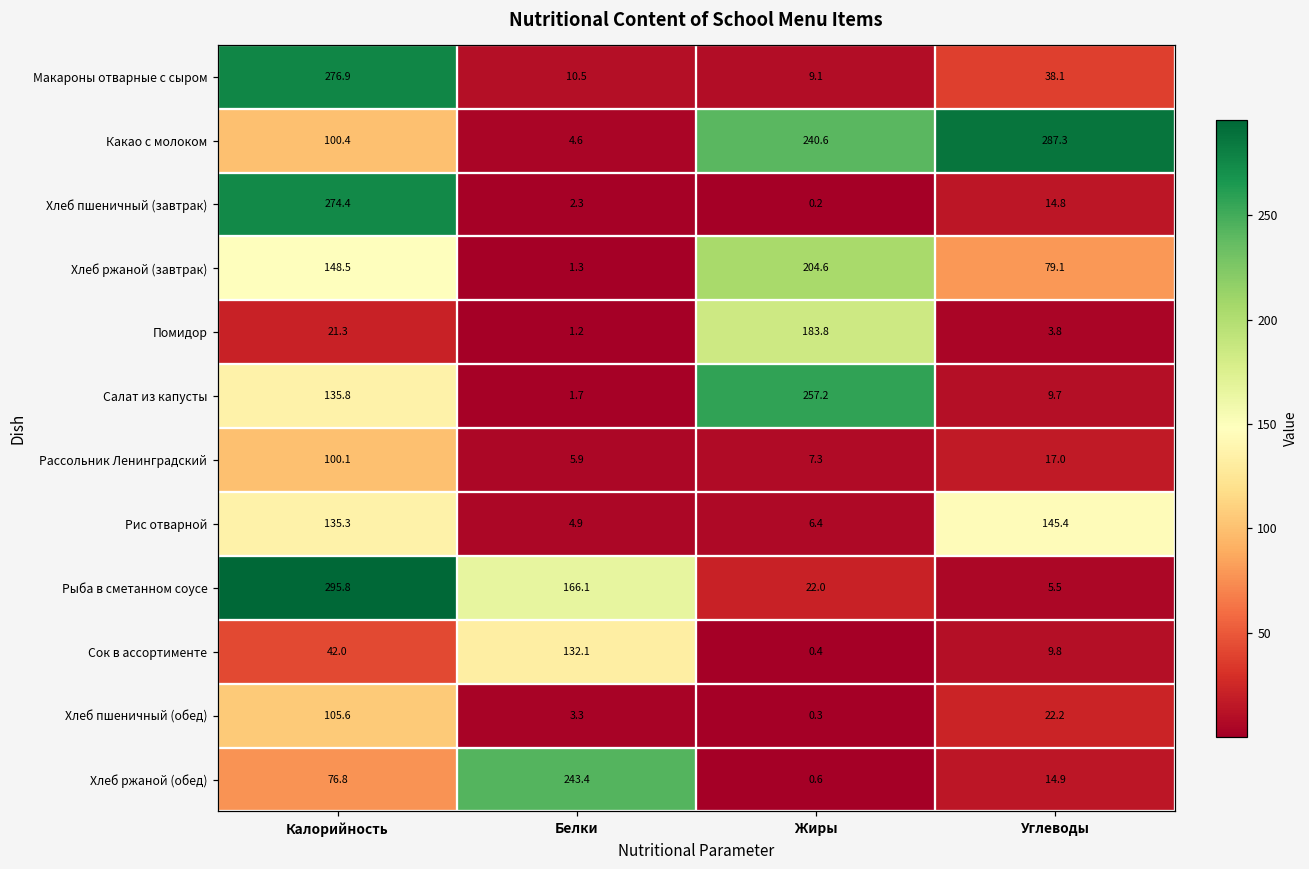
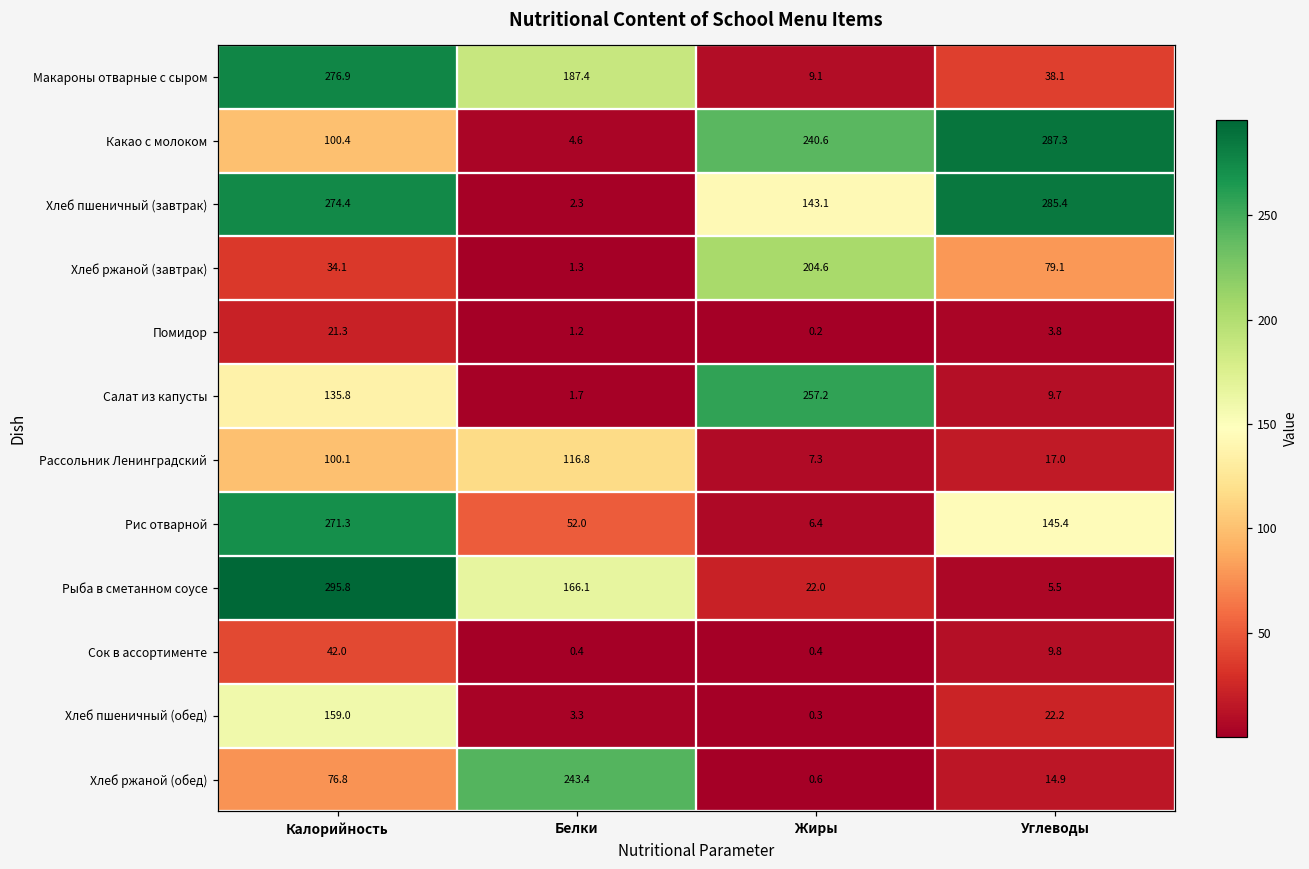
  {
    "Макароны отварные с сыром": {
      "Калорийность": 276.9,
-     "Белки": 10.5,
+     "Белки": 187.4,
      "Жиры": 9.1,
      "Углеводы": 38.1
    },
    "Какао с молоком": {
      "Калорийность": 100.4,
      "Белки": 4.6,
      "Жиры": 240.6,
      "Углеводы": 287.3
    },
    "Хлеб пшеничный (завтрак)": {
      "Калорийность": 274.4,
      "Белки": 2.3,
-     "Жиры": 0.2,
-     "Углеводы": 14.8
+     "Жиры": 143.1,
+     "Углеводы": 285.4
    },
    "Хлеб ржаной (завтрак)": {
-     "Калорийность": 148.5,
+     "Калорийность": 34.1,
      "Белки": 1.3,
      "Жиры": 204.6,
      "Углеводы": 79.1
    },
    "Помидор": {
      "Калорийность": 21.3,
      "Белки": 1.2,
-     "Жиры": 183.8,
+     "Жиры": 0.2,
      "Углеводы": 3.8
    },
    "Салат из капусты": {
      "Калорийность": 135.8,
      "Белки": 1.7,
      "Жиры": 257.2,
      "Углеводы": 9.7
    },
    "Рассольник Ленинградский": {
      "Калорийность": 100.1,
-     "Белки": 5.9,
+     "Белки": 116.8,
      "Жиры": 7.3,
      "Углеводы": 17.0
    },
    "Рис отварной": {
-     "Калорийность": 135.3,
-     "Белки": 4.9,
+     "Калорийность": 271.3,
+     "Белки": 52.0,
      "Жиры": 6.4,
      "Углеводы": 145.4
    },
    "Рыба в сметанном соусе": {
      "Калорийность": 295.8,
      "Белки": 166.1,
      "Жиры": 22.0,
      "Углеводы": 5.5
    },
    "Сок в ассортименте": {
      "Калорийность": 42.0,
-     "Белки": 132.1,
+     "Белки": 0.4,
      "Жиры": 0.4,
      "Углеводы": 9.8
    },
    "Хлеб пшеничный (обед)": {
-     "Калорийность": 105.6,
+     "Калорийность": 159.0,
      "Белки": 3.3,
      "Жиры": 0.3,
      "Углеводы": 22.2
    },
    "Хлеб ржаной (обед)": {
      "Калорийность": 76.8,
      "Белки": 243.4,
      "Жиры": 0.6,
      "Углеводы": 14.9
    }
  }
